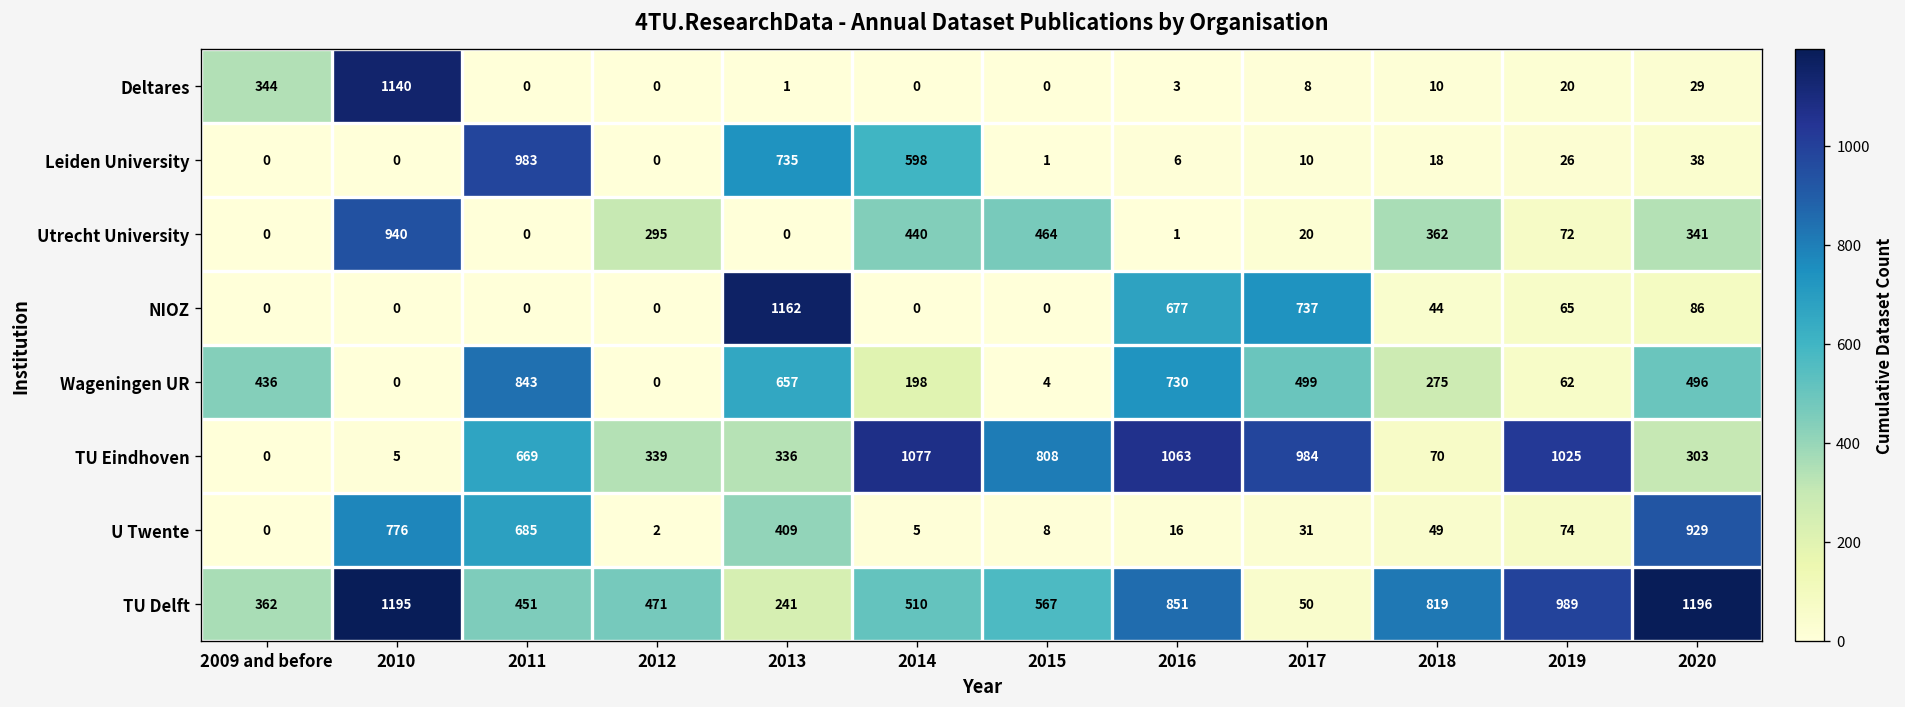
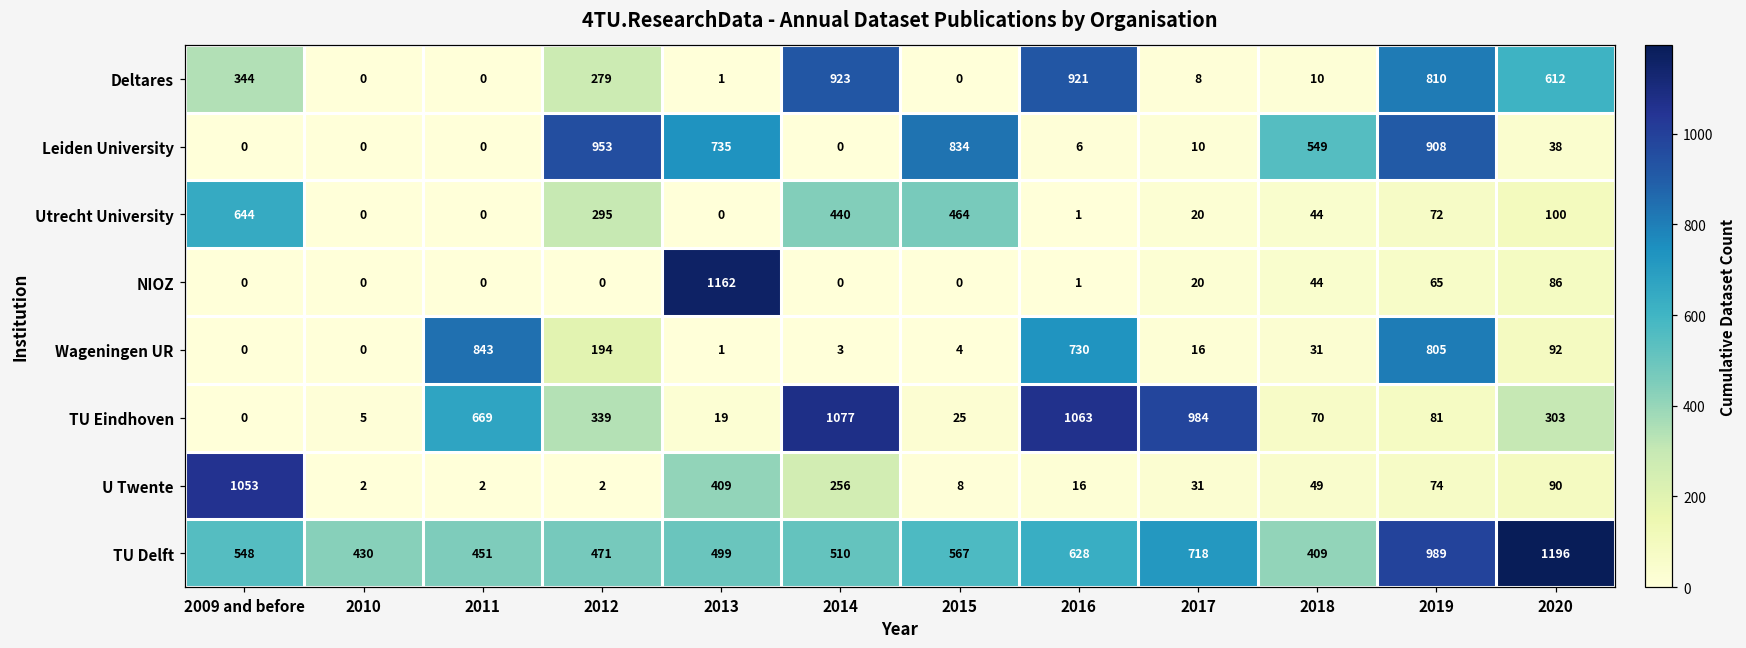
  {
    "Deltares": {
      "2009 and before": 344,
-     "2010": 1140,
+     "2010": 0,
      "2011": 0,
-     "2012": 0,
+     "2012": 279,
      "2013": 1,
-     "2014": 0,
+     "2014": 923,
      "2015": 0,
-     "2016": 3,
+     "2016": 921,
      "2017": 8,
      "2018": 10,
-     "2019": 20,
-     "2020": 29
+     "2019": 810,
+     "2020": 612
    },
    "Leiden University": {
      "2009 and before": 0,
      "2010": 0,
-     "2011": 983,
-     "2012": 0,
+     "2011": 0,
+     "2012": 953,
      "2013": 735,
-     "2014": 598,
-     "2015": 1,
+     "2014": 0,
+     "2015": 834,
      "2016": 6,
      "2017": 10,
-     "2018": 18,
-     "2019": 26,
+     "2018": 549,
+     "2019": 908,
      "2020": 38
    },
    "Utrecht University": {
-     "2009 and before": 0,
-     "2010": 940,
+     "2009 and before": 644,
+     "2010": 0,
      "2011": 0,
      "2012": 295,
      "2013": 0,
      "2014": 440,
      "2015": 464,
      "2016": 1,
      "2017": 20,
-     "2018": 362,
+     "2018": 44,
      "2019": 72,
-     "2020": 341
+     "2020": 100
    },
    "NIOZ": {
      "2009 and before": 0,
      "2010": 0,
      "2011": 0,
      "2012": 0,
      "2013": 1162,
      "2014": 0,
      "2015": 0,
-     "2016": 677,
-     "2017": 737,
+     "2016": 1,
+     "2017": 20,
      "2018": 44,
      "2019": 65,
      "2020": 86
    },
    "Wageningen UR": {
-     "2009 and before": 436,
+     "2009 and before": 0,
      "2010": 0,
      "2011": 843,
-     "2012": 0,
-     "2013": 657,
-     "2014": 198,
+     "2012": 194,
+     "2013": 1,
+     "2014": 3,
      "2015": 4,
      "2016": 730,
-     "2017": 499,
-     "2018": 275,
-     "2019": 62,
-     "2020": 496
+     "2017": 16,
+     "2018": 31,
+     "2019": 805,
+     "2020": 92
    },
    "TU Eindhoven": {
      "2009 and before": 0,
      "2010": 5,
      "2011": 669,
      "2012": 339,
-     "2013": 336,
+     "2013": 19,
      "2014": 1077,
-     "2015": 808,
+     "2015": 25,
      "2016": 1063,
      "2017": 984,
      "2018": 70,
-     "2019": 1025,
+     "2019": 81,
      "2020": 303
    },
    "U Twente": {
-     "2009 and before": 0,
-     "2010": 776,
-     "2011": 685,
+     "2009 and before": 1053,
+     "2010": 2,
+     "2011": 2,
      "2012": 2,
      "2013": 409,
-     "2014": 5,
+     "2014": 256,
      "2015": 8,
      "2016": 16,
      "2017": 31,
      "2018": 49,
      "2019": 74,
-     "2020": 929
+     "2020": 90
    },
    "TU Delft": {
-     "2009 and before": 362,
-     "2010": 1195,
+     "2009 and before": 548,
+     "2010": 430,
      "2011": 451,
      "2012": 471,
-     "2013": 241,
+     "2013": 499,
      "2014": 510,
      "2015": 567,
-     "2016": 851,
-     "2017": 50,
-     "2018": 819,
+     "2016": 628,
+     "2017": 718,
+     "2018": 409,
      "2019": 989,
      "2020": 1196
    }
  }
